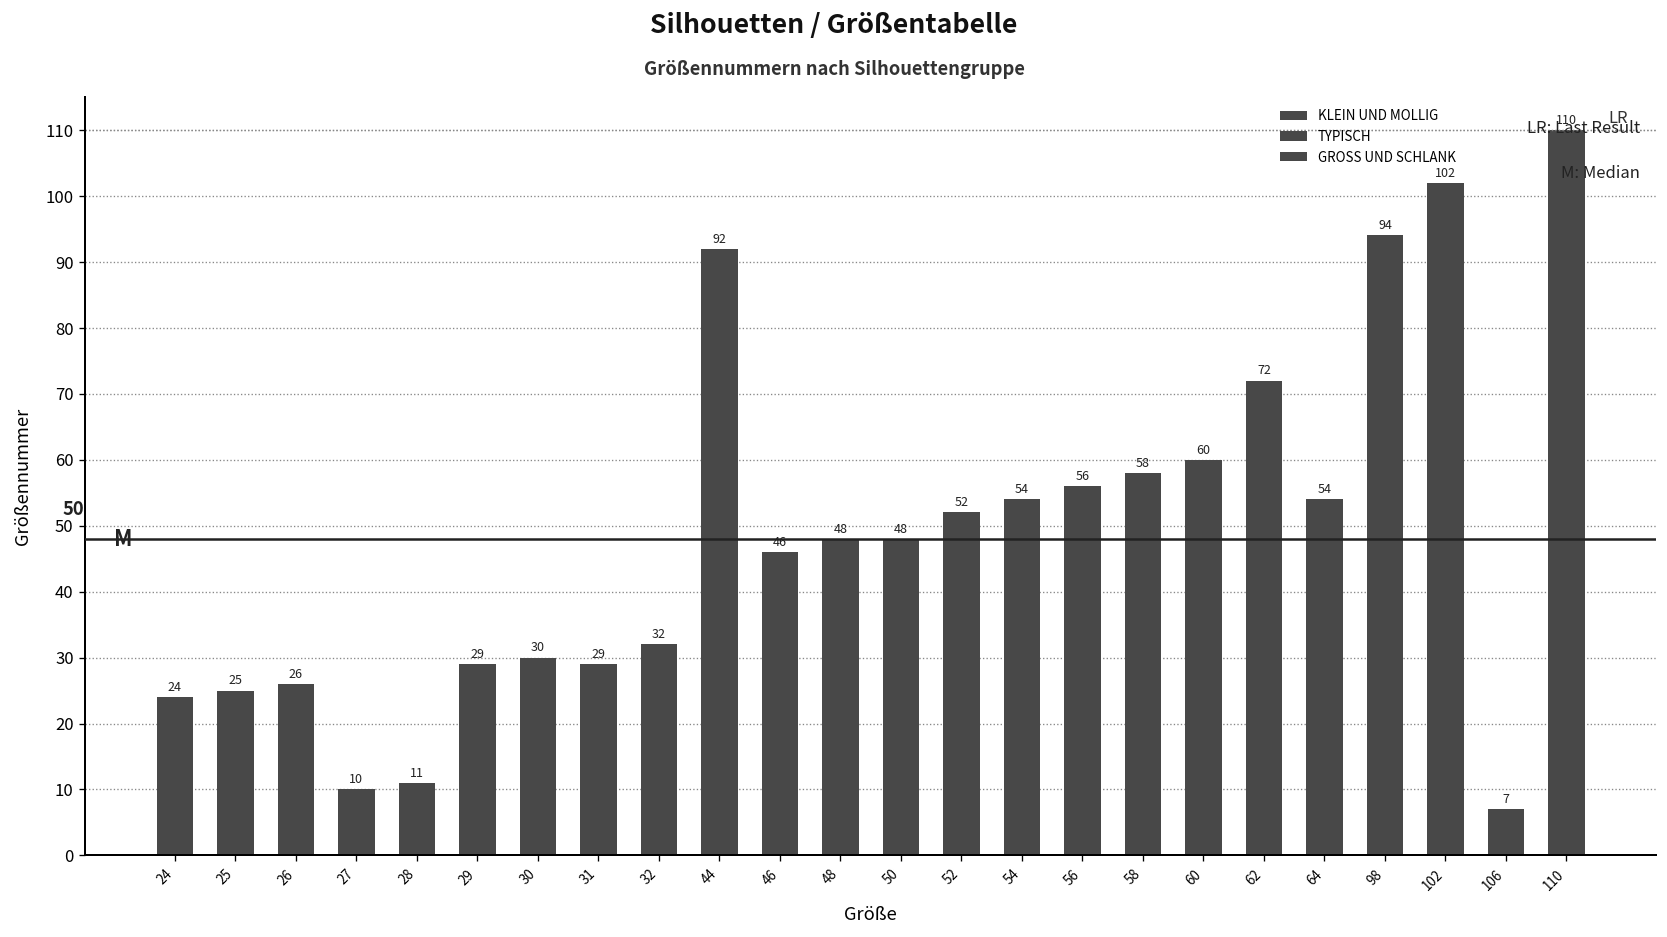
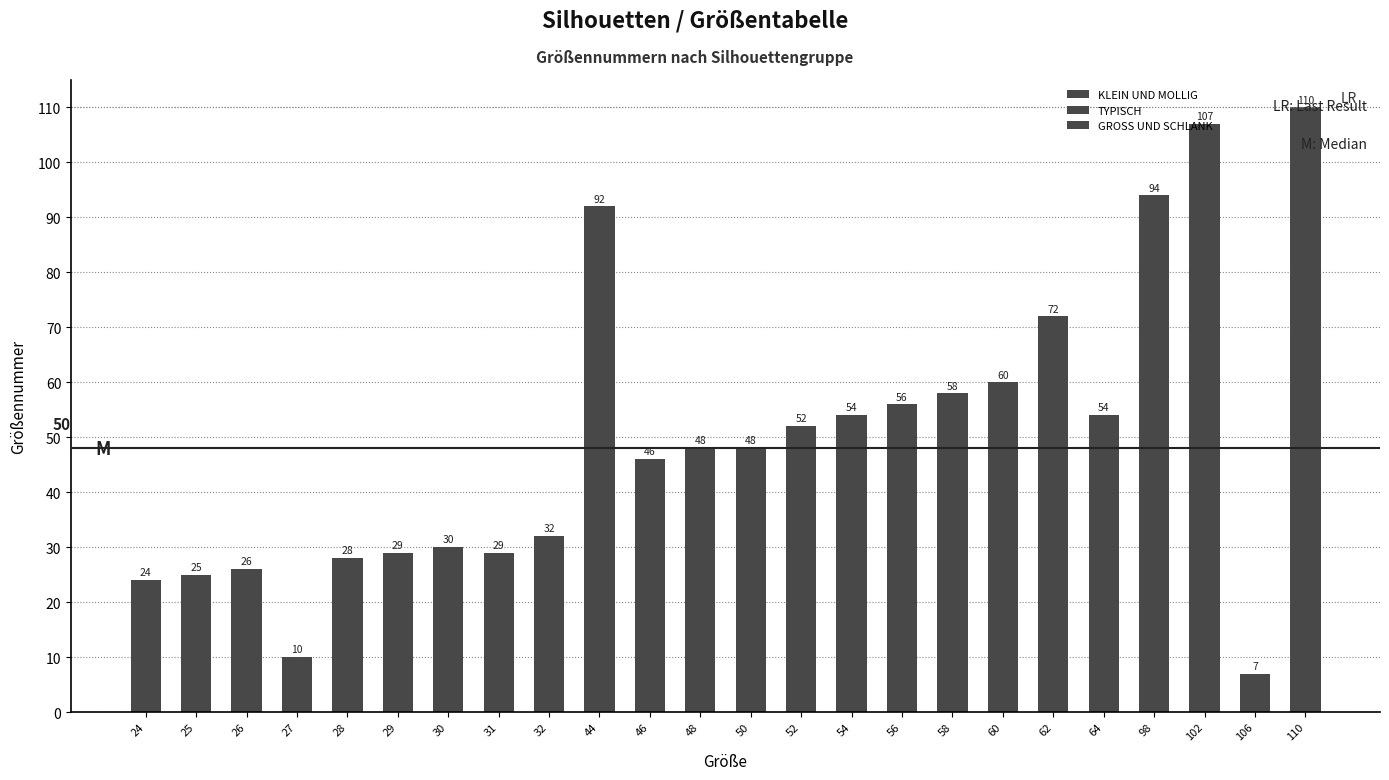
  {
    "24": 24,
    "25": 25,
    "26": 26,
    "27": 10,
-   "28": 11,
+   "28": 28,
    "29": 29,
    "30": 30,
    "31": 29,
    "32": 32,
    "44": 92,
    "46": 46,
    "48": 48,
    "50": 48,
    "52": 52,
    "54": 54,
    "56": 56,
    "58": 58,
    "60": 60,
    "62": 72,
    "64": 54,
    "98": 94,
-   "102": 102,
+   "102": 107,
    "106": 7
  }
